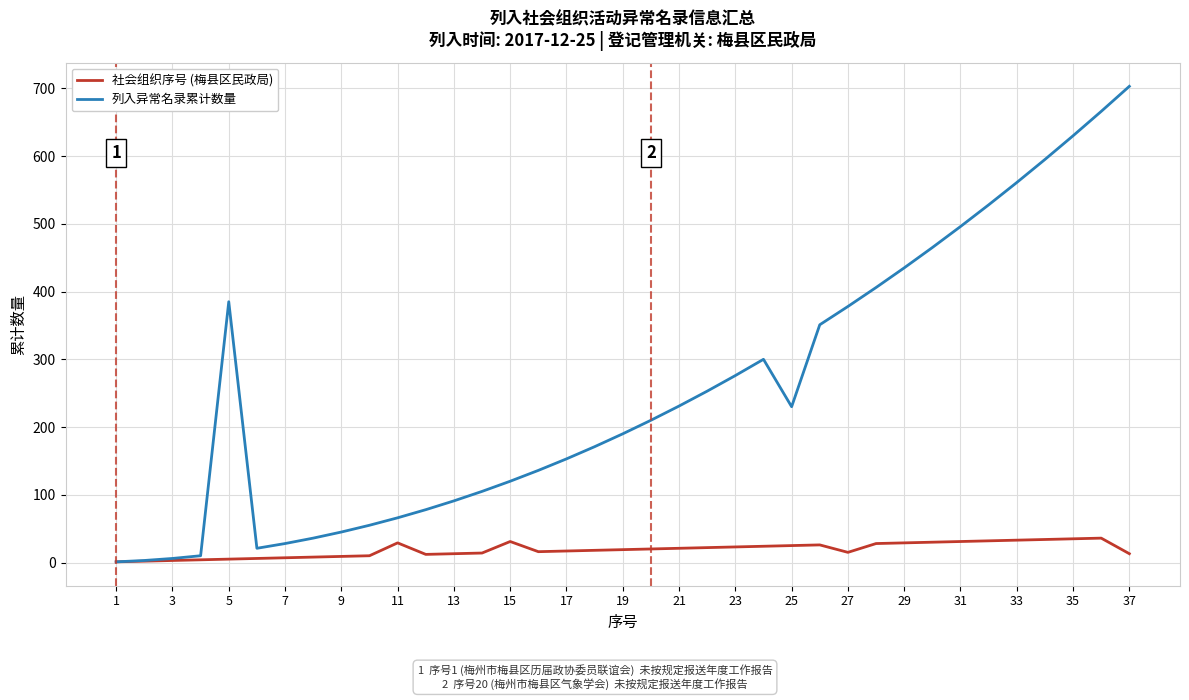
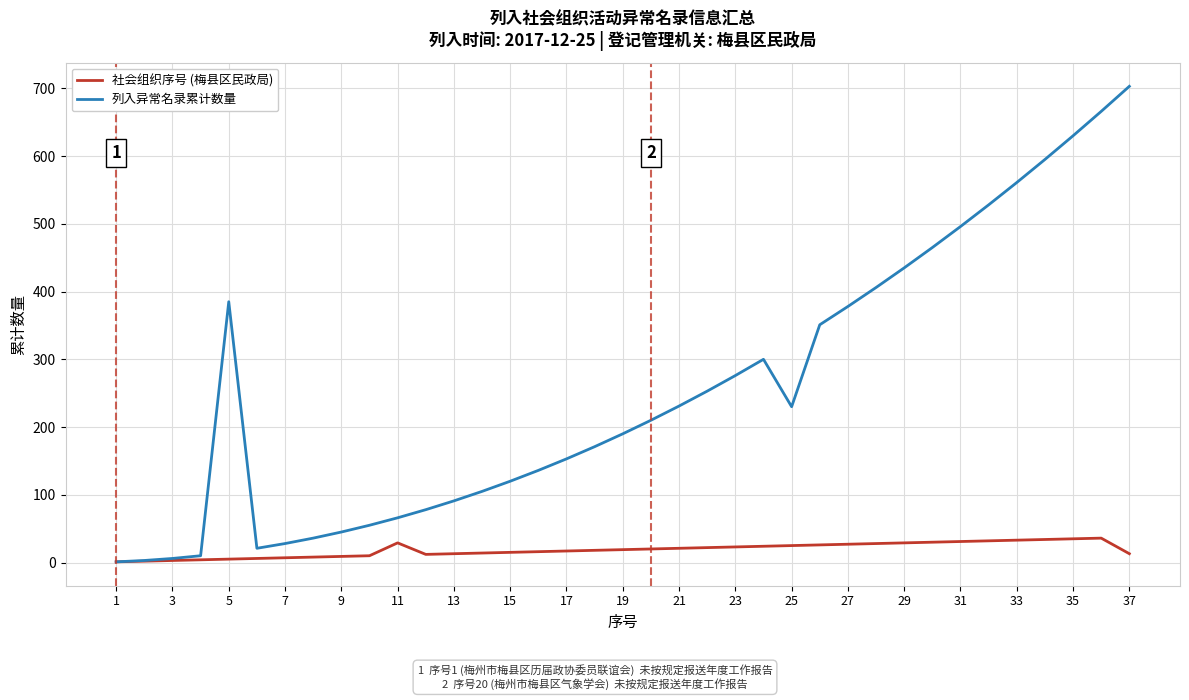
  {
    "社会组织序号 (梅县区民政局)": {
      "5": 10,
      "7": 10,
      "9": 10,
      "11": 30,
      "13": 10,
-     "15": 30,
+     "15": 20,
      "17": 20,
      "19": 20,
      "21": 20,
      "23": 20,
      "25": 30,
-     "27": 20,
+     "27": 30,
      "29": 30,
      "31": 30,
      "33": 30,
      "35": 40,
      "37": 10
    },
    "列入异常名录累计数量": {
      "5": 390,
      "7": 30,
      "9": 50,
      "11": 70,
      "13": 90,
      "15": 120,
      "17": 150,
      "19": 190,
      "21": 230,
      "23": 280,
      "25": 230,
      "27": 380,
      "29": 440,
      "31": 500,
      "33": 560,
      "35": 630,
      "37": 700
    }
  }
